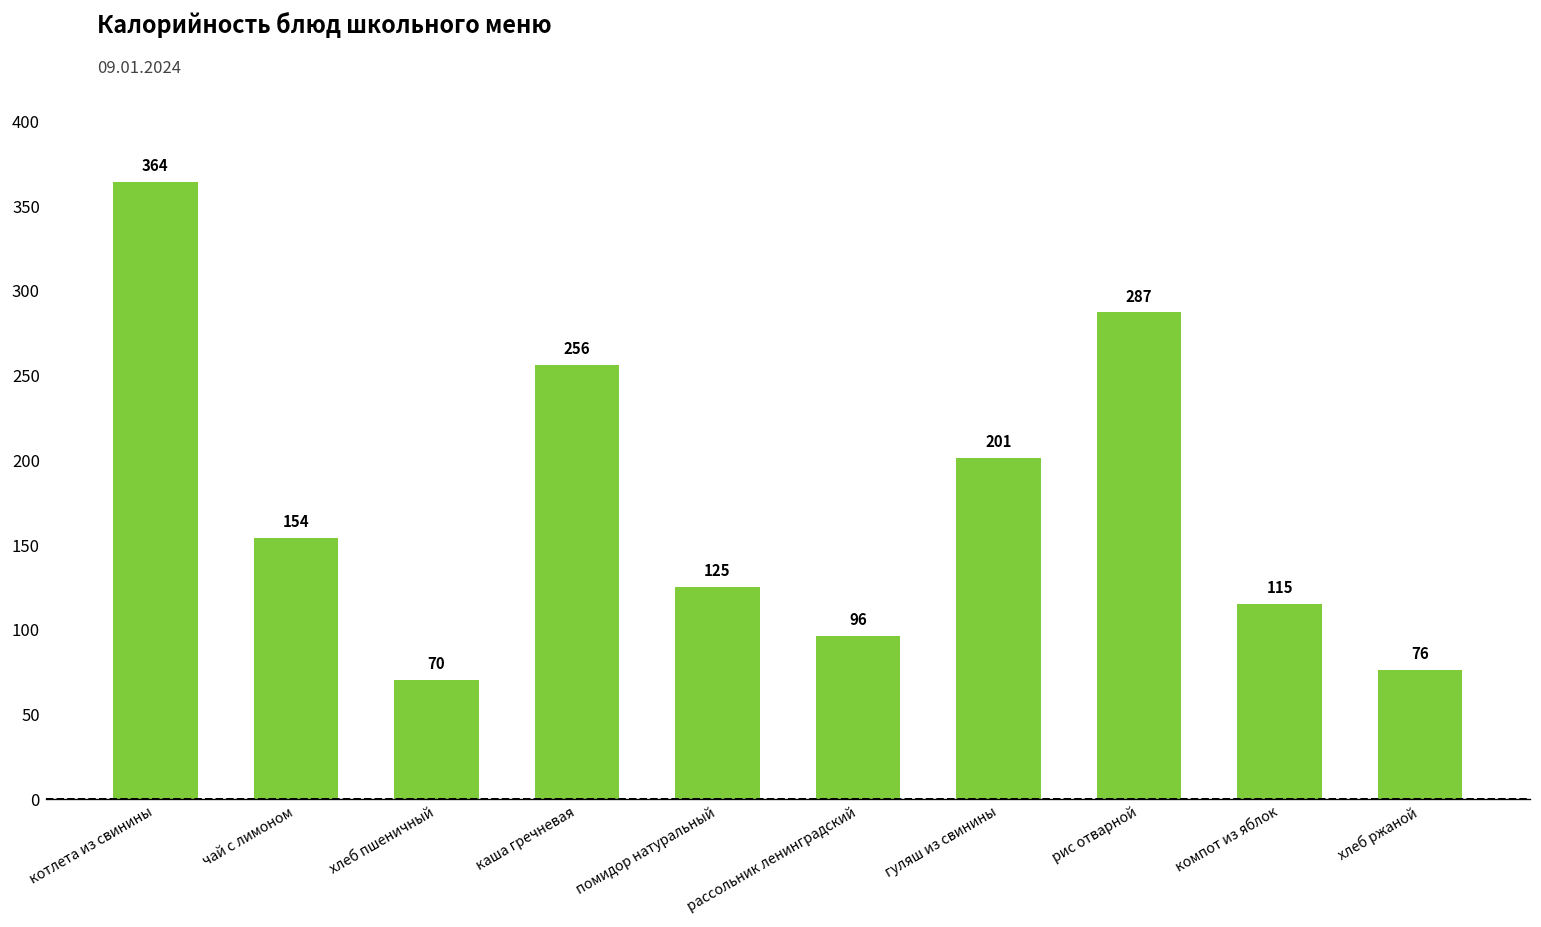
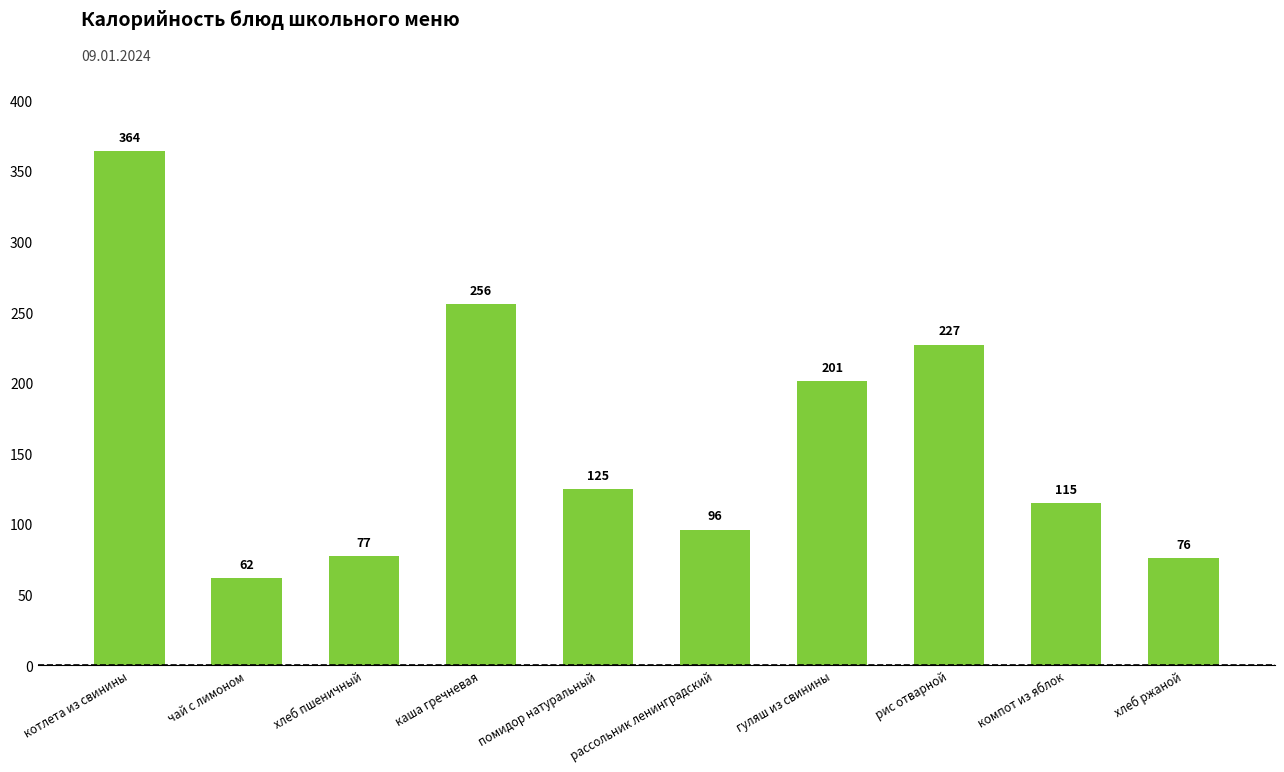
  {
    "котлета из свинины": 364,
-   "чай с лимоном": 154,
-   "хлеб пшеничный": 70,
+   "чай с лимоном": 62,
+   "хлеб пшеничный": 77,
    "каша гречневая": 256,
    "помидор натуральный": 125,
    "рассольник ленинградский": 96,
    "гуляш из свинины": 201,
-   "рис отварной": 287,
+   "рис отварной": 227,
    "компот из яблок": 115,
    "хлеб ржаной": 76
  }
